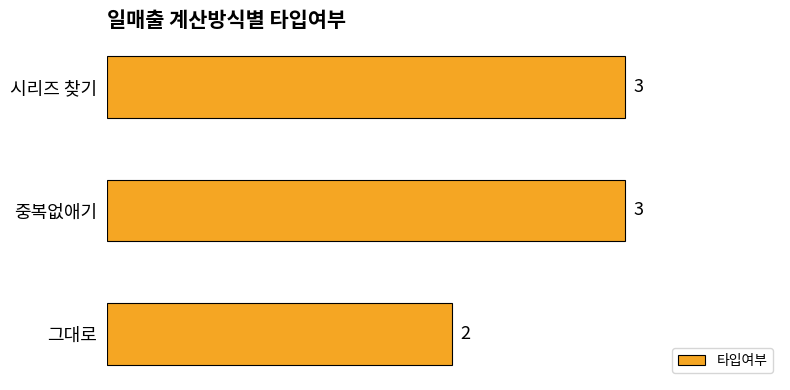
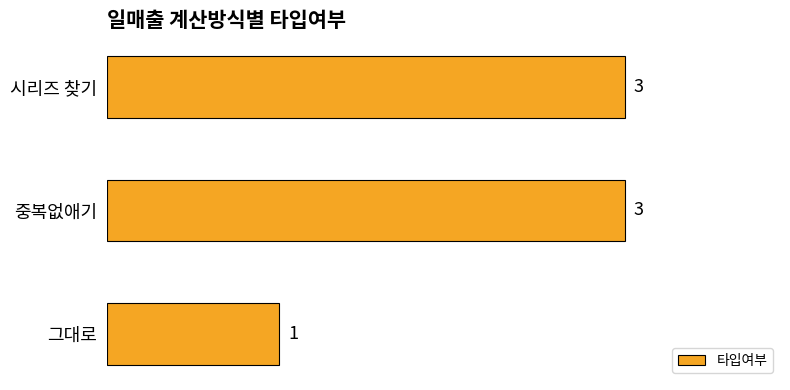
  {
    "시리즈 찾기": 3,
    "중복없애기": 3,
-   "그대로": 2
+   "그대로": 1
  }
